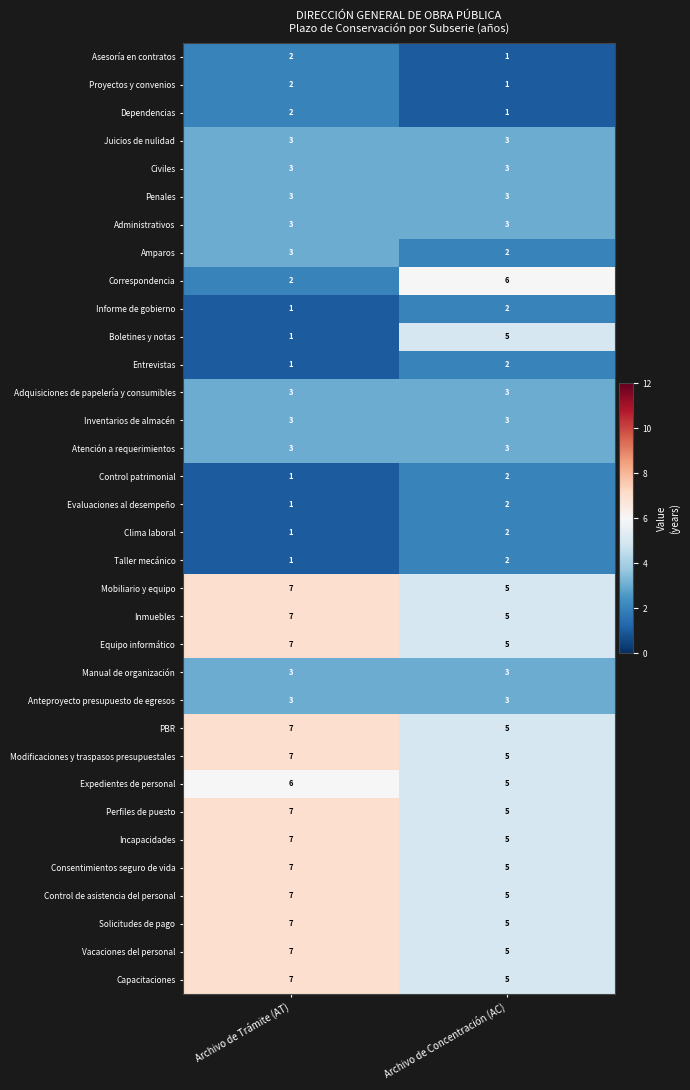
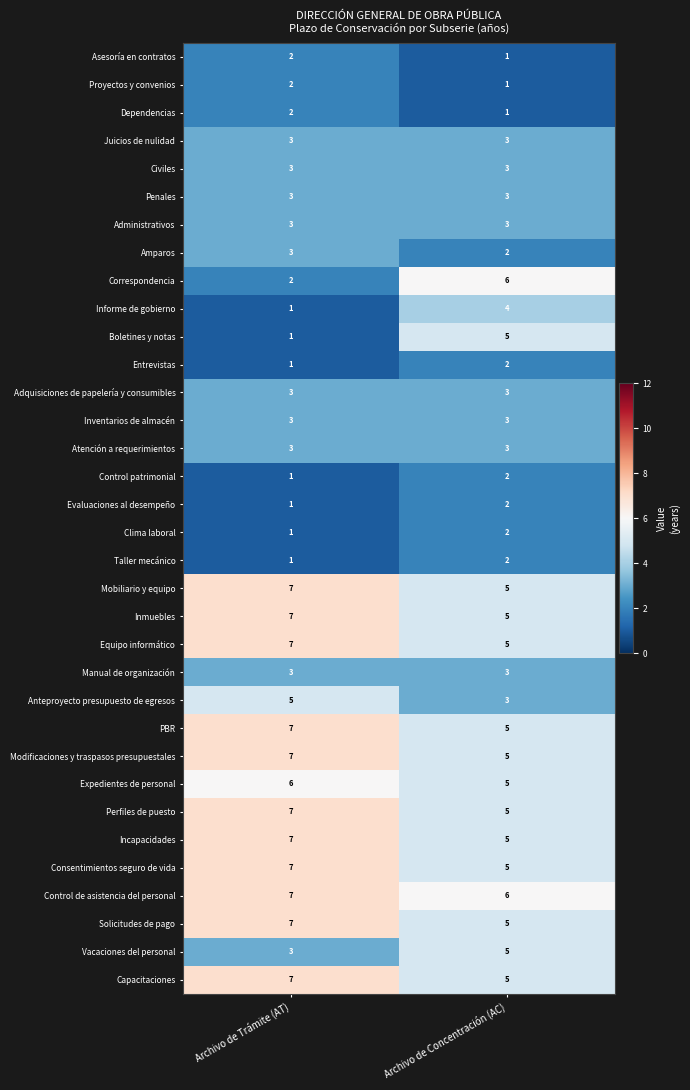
  {
    "Asesoría en contratos": {
      "Archivo de Trámite (AT)": 2,
      "Archivo de Concentración (AC)": 1
    },
    "Proyectos y convenios": {
      "Archivo de Trámite (AT)": 2,
      "Archivo de Concentración (AC)": 1
    },
    "Dependencias": {
      "Archivo de Trámite (AT)": 2,
      "Archivo de Concentración (AC)": 1
    },
    "Juicios de nulidad": {
      "Archivo de Trámite (AT)": 3,
      "Archivo de Concentración (AC)": 3
    },
    "Civiles": {
      "Archivo de Trámite (AT)": 3,
      "Archivo de Concentración (AC)": 3
    },
    "Penales": {
      "Archivo de Trámite (AT)": 3,
      "Archivo de Concentración (AC)": 3
    },
    "Administrativos": {
      "Archivo de Trámite (AT)": 3,
      "Archivo de Concentración (AC)": 3
    },
    "Amparos": {
      "Archivo de Trámite (AT)": 3,
      "Archivo de Concentración (AC)": 2
    },
    "Correspondencia": {
      "Archivo de Trámite (AT)": 2,
      "Archivo de Concentración (AC)": 6
    },
    "Informe de gobierno": {
      "Archivo de Trámite (AT)": 1,
-     "Archivo de Concentración (AC)": 2
+     "Archivo de Concentración (AC)": 4
    },
    "Boletines y notas": {
      "Archivo de Trámite (AT)": 1,
      "Archivo de Concentración (AC)": 5
    },
    "Entrevistas": {
      "Archivo de Trámite (AT)": 1,
      "Archivo de Concentración (AC)": 2
    },
    "Adquisiciones de papelería y consumibles": {
      "Archivo de Trámite (AT)": 3,
      "Archivo de Concentración (AC)": 3
    },
    "Inventarios de almacén": {
      "Archivo de Trámite (AT)": 3,
      "Archivo de Concentración (AC)": 3
    },
    "Atención a requerimientos": {
      "Archivo de Trámite (AT)": 3,
      "Archivo de Concentración (AC)": 3
    },
    "Control patrimonial": {
      "Archivo de Trámite (AT)": 1,
      "Archivo de Concentración (AC)": 2
    },
    "Evaluaciones al desempeño": {
      "Archivo de Trámite (AT)": 1,
      "Archivo de Concentración (AC)": 2
    },
    "Clima laboral": {
      "Archivo de Trámite (AT)": 1,
      "Archivo de Concentración (AC)": 2
    },
    "Taller mecánico": {
      "Archivo de Trámite (AT)": 1,
      "Archivo de Concentración (AC)": 2
    },
    "Mobiliario y equipo": {
      "Archivo de Trámite (AT)": 7,
      "Archivo de Concentración (AC)": 5
    },
    "Inmuebles": {
      "Archivo de Trámite (AT)": 7,
      "Archivo de Concentración (AC)": 5
    },
    "Equipo informático": {
      "Archivo de Trámite (AT)": 7,
      "Archivo de Concentración (AC)": 5
    },
    "Manual de organización": {
      "Archivo de Trámite (AT)": 3,
      "Archivo de Concentración (AC)": 3
    },
    "Anteproyecto presupuesto de egresos": {
-     "Archivo de Trámite (AT)": 3,
+     "Archivo de Trámite (AT)": 5,
      "Archivo de Concentración (AC)": 3
    },
    "PBR": {
      "Archivo de Trámite (AT)": 7,
      "Archivo de Concentración (AC)": 5
    },
    "Modificaciones y traspasos presupuestales": {
      "Archivo de Trámite (AT)": 7,
      "Archivo de Concentración (AC)": 5
    },
    "Expedientes de personal": {
      "Archivo de Trámite (AT)": 6,
      "Archivo de Concentración (AC)": 5
    },
    "Perfiles de puesto": {
      "Archivo de Trámite (AT)": 7,
      "Archivo de Concentración (AC)": 5
    },
    "Incapacidades": {
      "Archivo de Trámite (AT)": 7,
      "Archivo de Concentración (AC)": 5
    },
    "Consentimientos seguro de vida": {
      "Archivo de Trámite (AT)": 7,
      "Archivo de Concentración (AC)": 5
    },
    "Control de asistencia del personal": {
      "Archivo de Trámite (AT)": 7,
-     "Archivo de Concentración (AC)": 5
+     "Archivo de Concentración (AC)": 6
    },
    "Solicitudes de pago": {
      "Archivo de Trámite (AT)": 7,
      "Archivo de Concentración (AC)": 5
    },
    "Vacaciones del personal": {
-     "Archivo de Trámite (AT)": 7,
+     "Archivo de Trámite (AT)": 3,
      "Archivo de Concentración (AC)": 5
    },
    "Capacitaciones": {
      "Archivo de Trámite (AT)": 7,
      "Archivo de Concentración (AC)": 5
    }
  }
